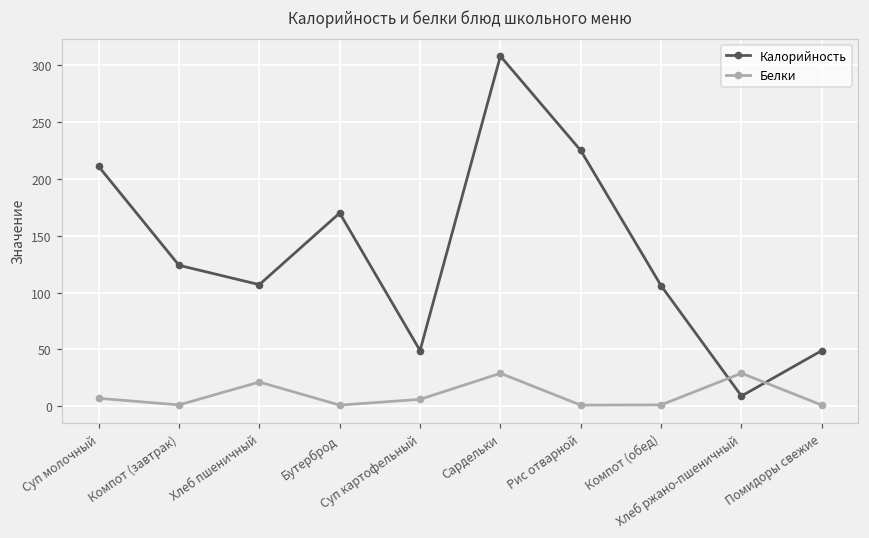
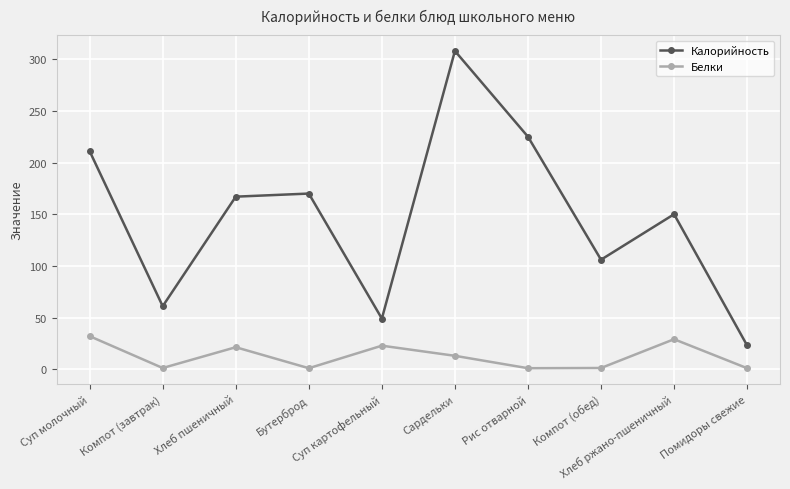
  {
    "Калорийность": {
      "Суп молочный": 211,
-     "Компот (завтрак)": 124,
-     "Хлеб пшеничный": 107,
+     "Компот (завтрак)": 61,
+     "Хлеб пшеничный": 167,
      "Бутерброд": 170,
      "Суп картофельный": 49,
      "Сардельки": 308,
      "Рис отварной": 225,
      "Компот (обед)": 106,
-     "Хлеб ржано-пшеничный": 9,
-     "Помидоры свежие": 49
+     "Хлеб ржано-пшеничный": 150,
+     "Помидоры свежие": 23
    },
    "Белки": {
-     "Суп молочный": 7,
+     "Суп молочный": 32,
      "Компот (завтрак)": 1,
      "Хлеб пшеничный": 21,
      "Бутерброд": 1,
-     "Суп картофельный": 6,
-     "Сардельки": 29,
+     "Суп картофельный": 23,
+     "Сардельки": 13,
      "Рис отварной": 1,
      "Компот (обед)": 1,
      "Хлеб ржано-пшеничный": 29,
      "Помидоры свежие": 1
    }
  }
